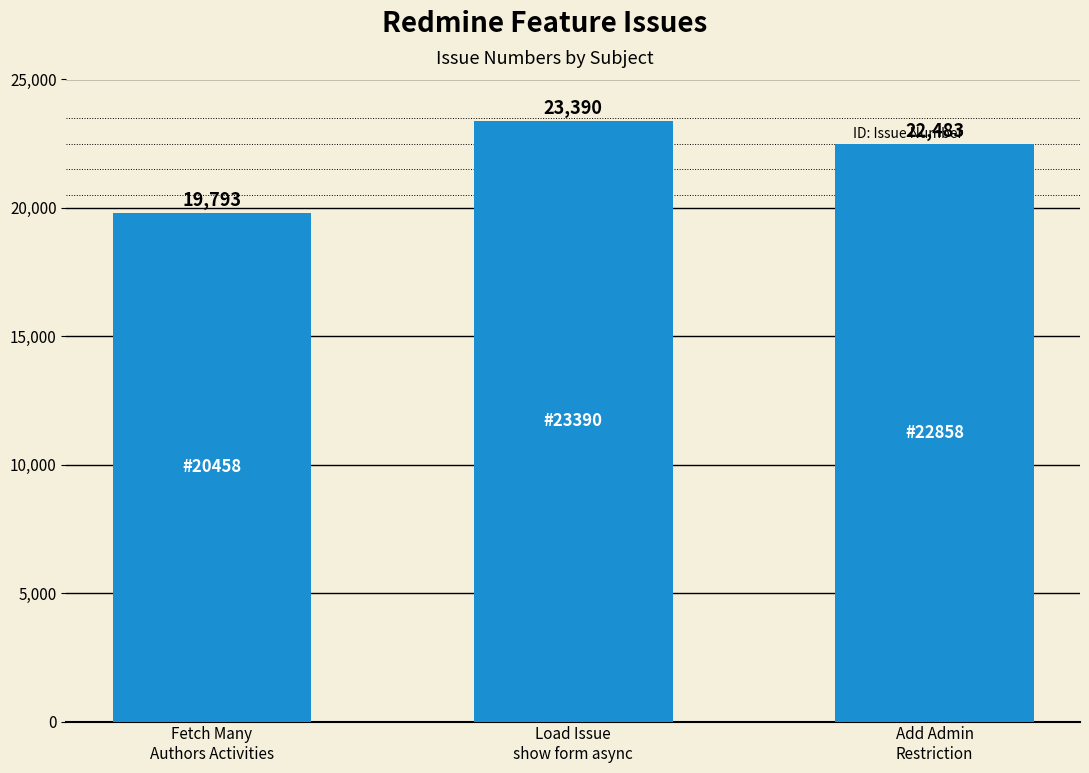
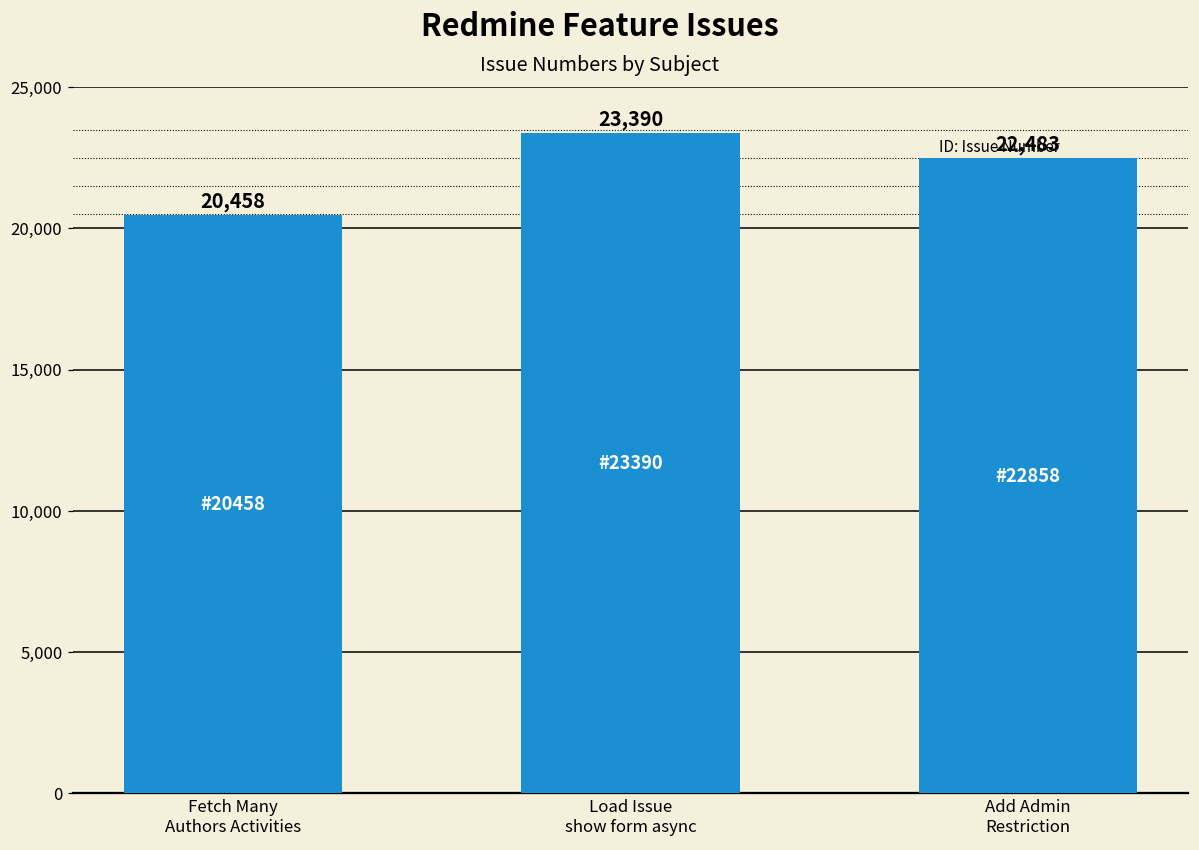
  {
-   "Fetch Many Authors Activities": "19,793",
+   "Fetch Many Authors Activities": "20,458",
    "Load Issue show form async": "23,390",
    "Add Admin Restriction": "22,483"
  }
